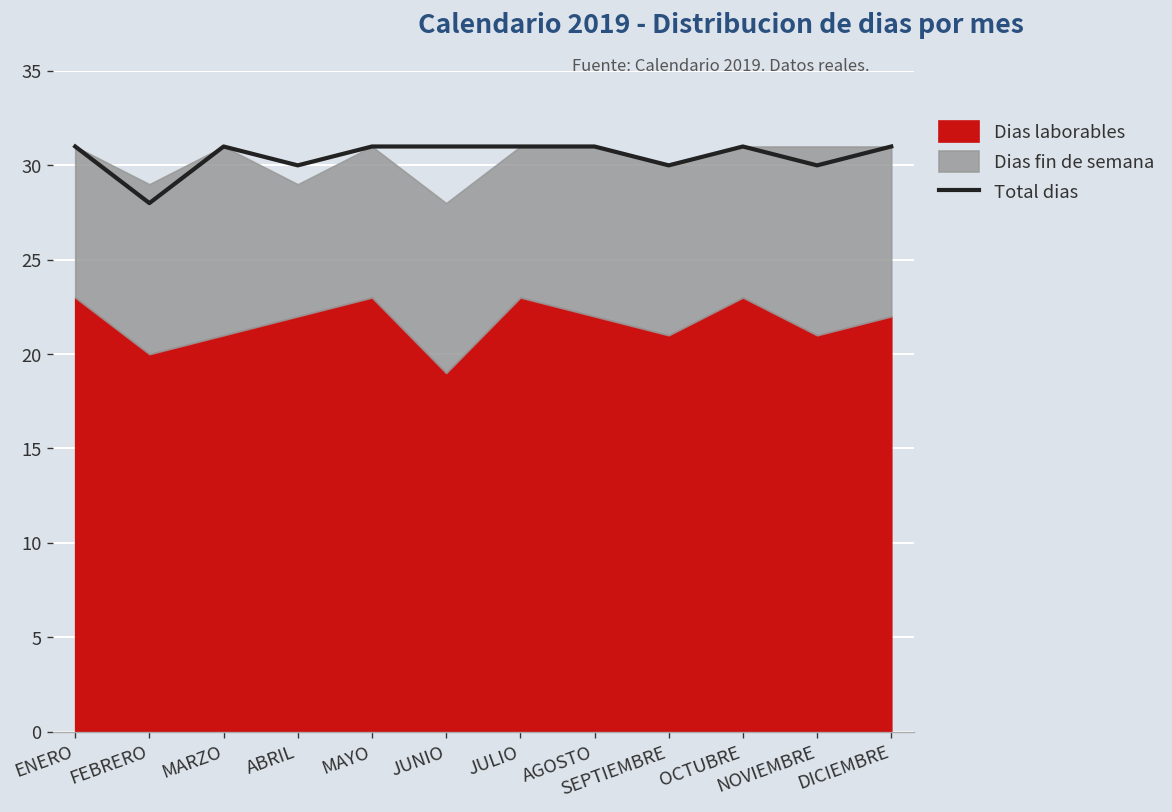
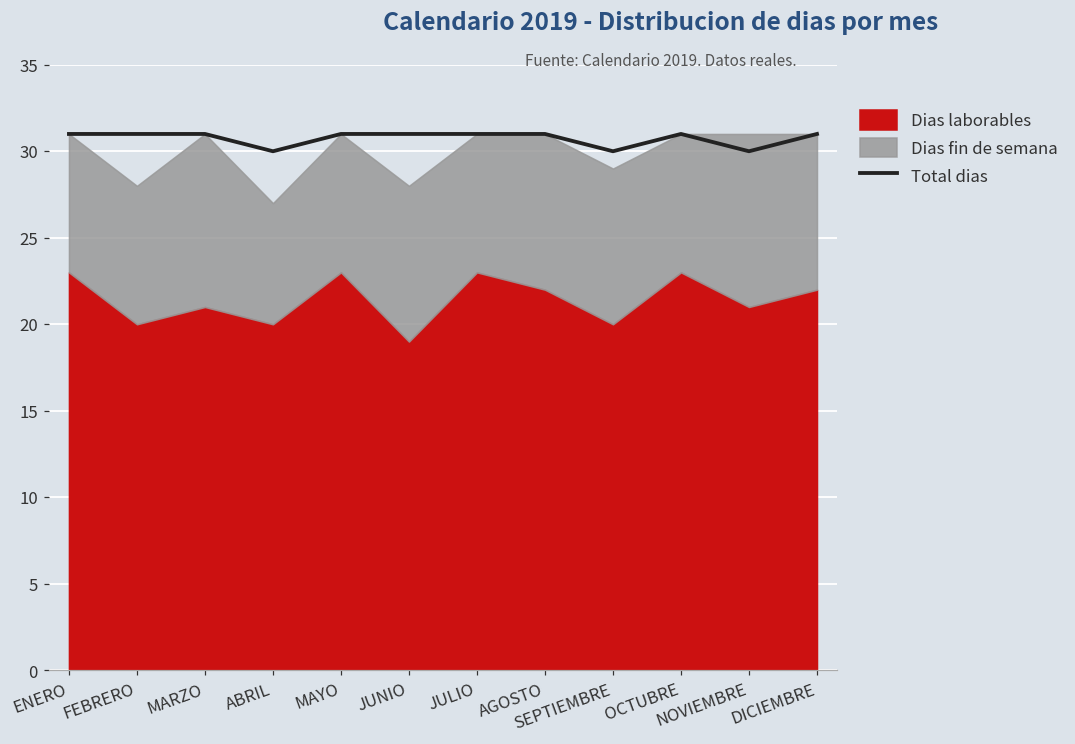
  {
    "Dias laborables": {
      "ENERO": 23,
      "FEBRERO": 20,
      "MARZO": 21,
-     "ABRIL": 22,
+     "ABRIL": 20,
      "MAYO": 23,
      "JUNIO": 19,
      "JULIO": 23,
      "AGOSTO": 22,
-     "SEPTIEMBRE": 21,
+     "SEPTIEMBRE": 20,
      "OCTUBRE": 23,
      "NOVIEMBRE": 21,
      "DICIEMBRE": 22
    },
    "Total dias": {
-     "FEBRERO": 28,
+     "FEBRERO": 31,
      "ABRIL": 30,
      "JUNIO": 31,
      "NOVIEMBRE": 30
    },
    "Dias fin de semana": {
-     "FEBRERO": 9,
+     "FEBRERO": 8,
      "ABRIL": 7,
      "JUNIO": 9,
      "NOVIEMBRE": 10
    }
  }
